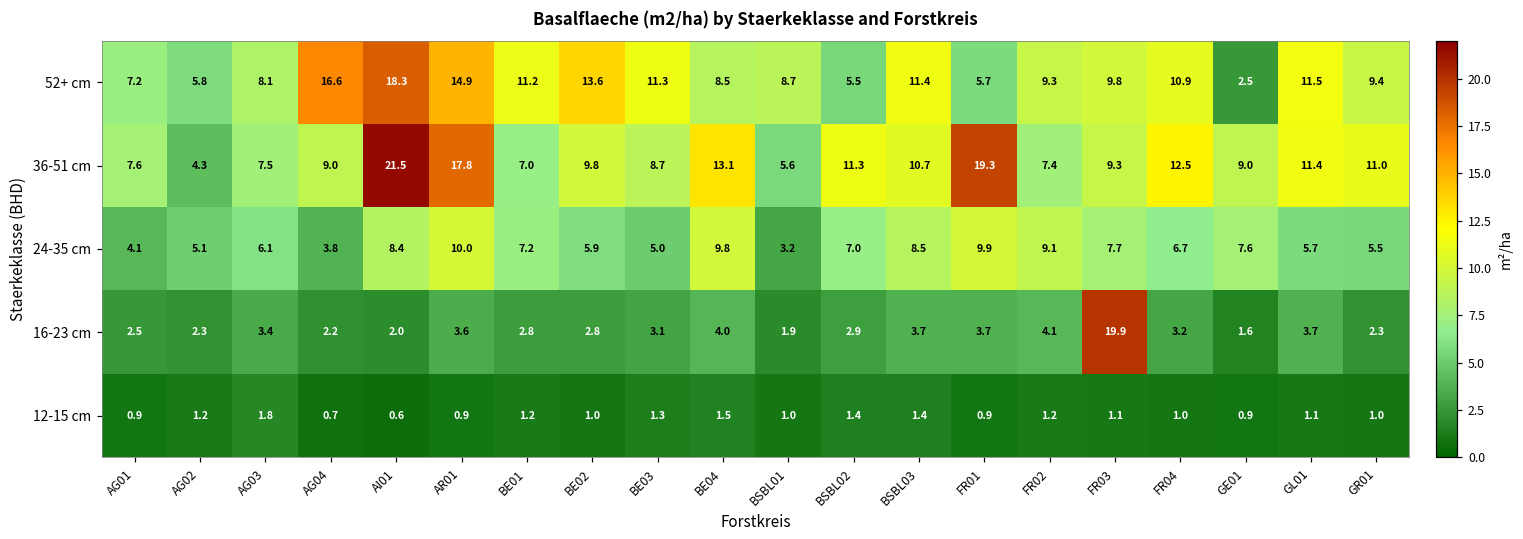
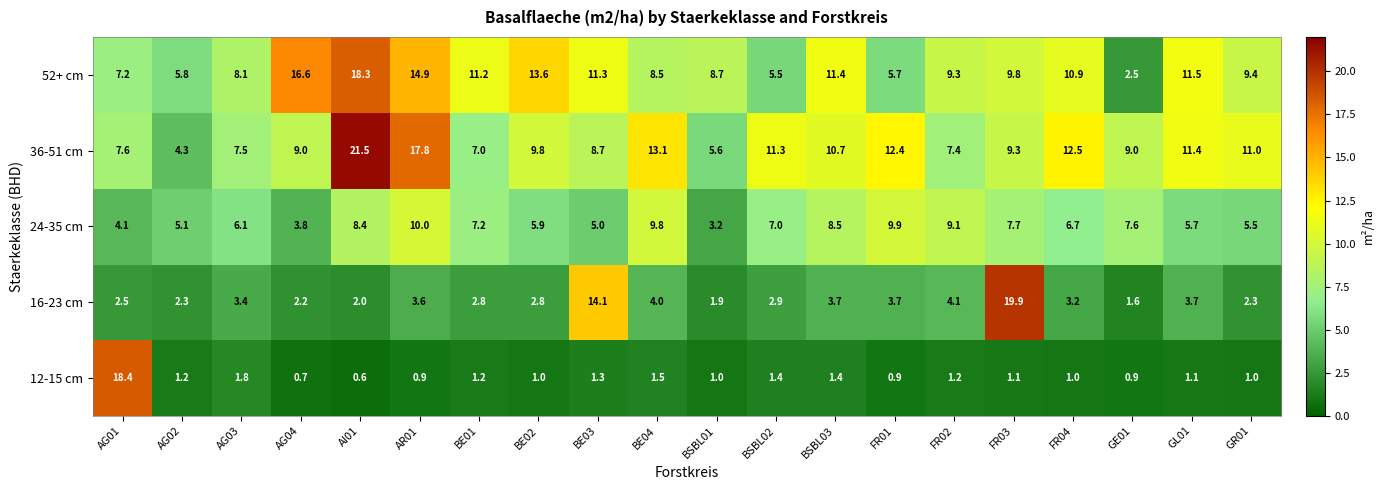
  {
    "52+ cm": {
      "AG01": 7.2,
      "AG02": 5.8,
      "AG03": 8.1,
      "AG04": 16.6,
      "AI01": 18.3,
      "AR01": 14.9,
      "BE01": 11.2,
      "BE02": 13.6,
      "BE03": 11.3,
      "BE04": 8.5,
      "BSBL01": 8.7,
      "BSBL02": 5.5,
      "BSBL03": 11.4,
      "FR01": 5.7,
      "FR02": 9.3,
      "FR03": 9.8,
      "FR04": 10.9,
      "GE01": 2.5,
      "GL01": 11.5,
      "GR01": 9.4
    },
    "36-51 cm": {
      "AG01": 7.6,
      "AG02": 4.3,
      "AG03": 7.5,
      "AG04": 9.0,
      "AI01": 21.5,
      "AR01": 17.8,
      "BE01": 7.0,
      "BE02": 9.8,
      "BE03": 8.7,
      "BE04": 13.1,
      "BSBL01": 5.6,
      "BSBL02": 11.3,
      "BSBL03": 10.7,
-     "FR01": 19.3,
+     "FR01": 12.4,
      "FR02": 7.4,
      "FR03": 9.3,
      "FR04": 12.5,
      "GE01": 9.0,
      "GL01": 11.4,
      "GR01": 11.0
    },
    "24-35 cm": {
      "AG01": 4.1,
      "AG02": 5.1,
      "AG03": 6.1,
      "AG04": 3.8,
      "AI01": 8.4,
      "AR01": 10.0,
      "BE01": 7.2,
      "BE02": 5.9,
      "BE03": 5.0,
      "BE04": 9.8,
      "BSBL01": 3.2,
      "BSBL02": 7.0,
      "BSBL03": 8.5,
      "FR01": 9.9,
      "FR02": 9.1,
      "FR03": 7.7,
      "FR04": 6.7,
      "GE01": 7.6,
      "GL01": 5.7,
      "GR01": 5.5
    },
    "16-23 cm": {
      "AG01": 2.5,
      "AG02": 2.3,
      "AG03": 3.4,
      "AG04": 2.2,
      "AI01": 2.0,
      "AR01": 3.6,
      "BE01": 2.8,
      "BE02": 2.8,
-     "BE03": 3.1,
+     "BE03": 14.1,
      "BE04": 4.0,
      "BSBL01": 1.9,
      "BSBL02": 2.9,
      "BSBL03": 3.7,
      "FR01": 3.7,
      "FR02": 4.1,
      "FR03": 19.9,
      "FR04": 3.2,
      "GE01": 1.6,
      "GL01": 3.7,
      "GR01": 2.3
    },
    "12-15 cm": {
-     "AG01": 0.9,
+     "AG01": 18.4,
      "AG02": 1.2,
      "AG03": 1.8,
      "AG04": 0.7,
      "AI01": 0.6,
      "AR01": 0.9,
      "BE01": 1.2,
      "BE02": 1.0,
      "BE03": 1.3,
      "BE04": 1.5,
      "BSBL01": 1.0,
      "BSBL02": 1.4,
      "BSBL03": 1.4,
      "FR01": 0.9,
      "FR02": 1.2,
      "FR03": 1.1,
      "FR04": 1.0,
      "GE01": 0.9,
      "GL01": 1.1,
      "GR01": 1.0
    }
  }
